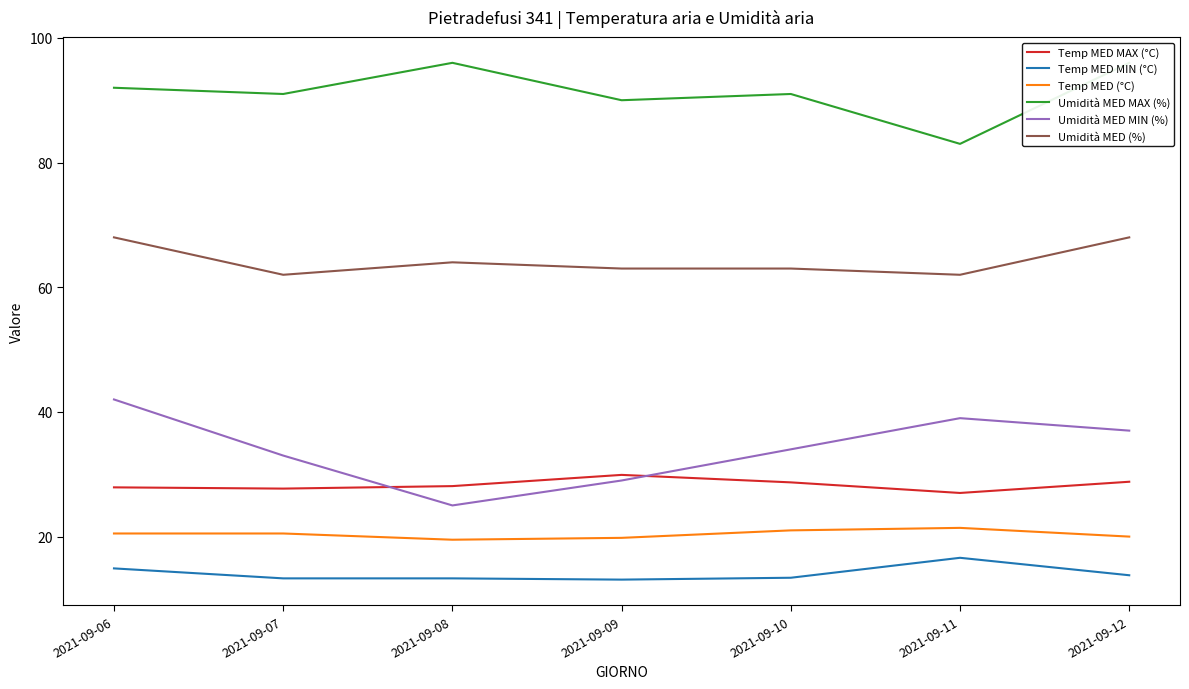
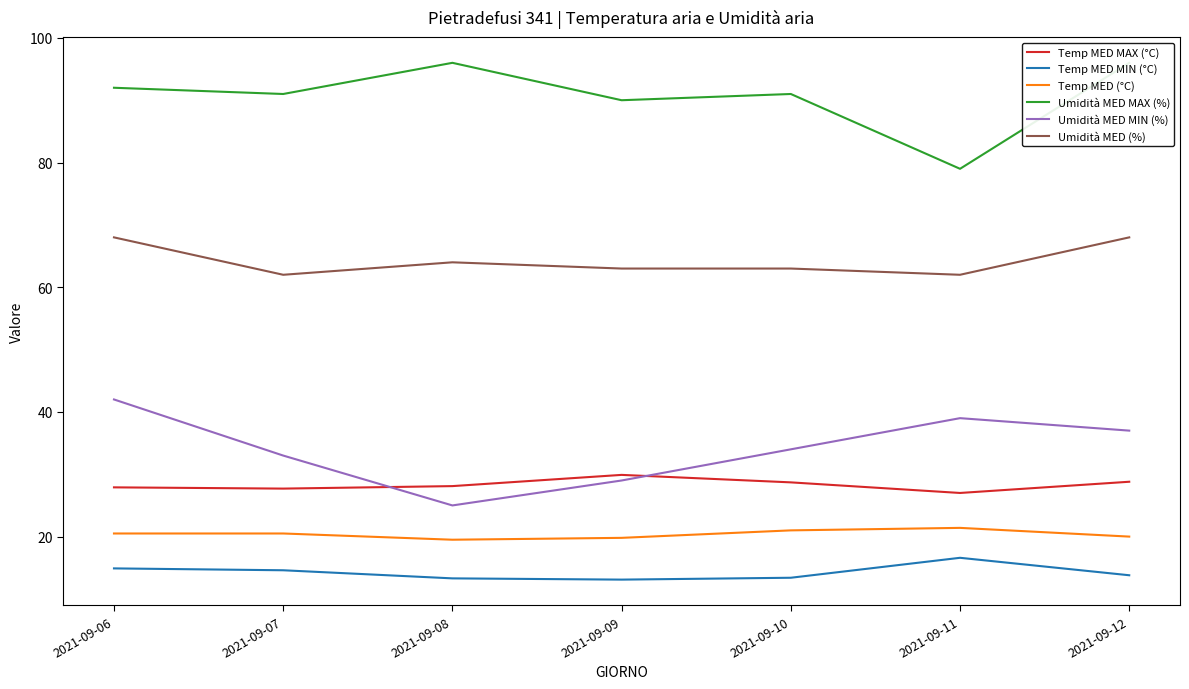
  {
    "Temp MED MAX (°C)": {
      "2021-09-06": 28,
      "2021-09-07": 28,
      "2021-09-08": 28,
      "2021-09-09": 30,
      "2021-09-10": 29,
      "2021-09-11": 27,
      "2021-09-12": 29
    },
    "Temp MED MIN (°C)": {
      "2021-09-06": 15,
-     "2021-09-07": 13,
+     "2021-09-07": 15,
      "2021-09-08": 13,
      "2021-09-09": 13,
      "2021-09-10": 13,
      "2021-09-11": 17,
      "2021-09-12": 14
    },
    "Temp MED (°C)": {
      "2021-09-06": 21,
      "2021-09-07": 21,
      "2021-09-08": 20,
      "2021-09-09": 20,
      "2021-09-10": 21,
      "2021-09-11": 21,
      "2021-09-12": 20
    },
    "Umidità MED MAX (%)": {
      "2021-09-06": 92,
      "2021-09-07": 91,
      "2021-09-08": 96,
      "2021-09-09": 90,
      "2021-09-10": 91,
-     "2021-09-11": 83
+     "2021-09-11": 79
    },
    "Umidità MED MIN (%)": {
      "2021-09-06": 42,
      "2021-09-07": 33,
      "2021-09-08": 25,
      "2021-09-09": 29,
      "2021-09-10": 34,
      "2021-09-11": 39,
      "2021-09-12": 37
    },
    "Umidità MED (%)": {
      "2021-09-06": 68,
      "2021-09-07": 62,
      "2021-09-08": 64,
      "2021-09-09": 63,
      "2021-09-10": 63,
      "2021-09-11": 62,
      "2021-09-12": 68
    }
  }
